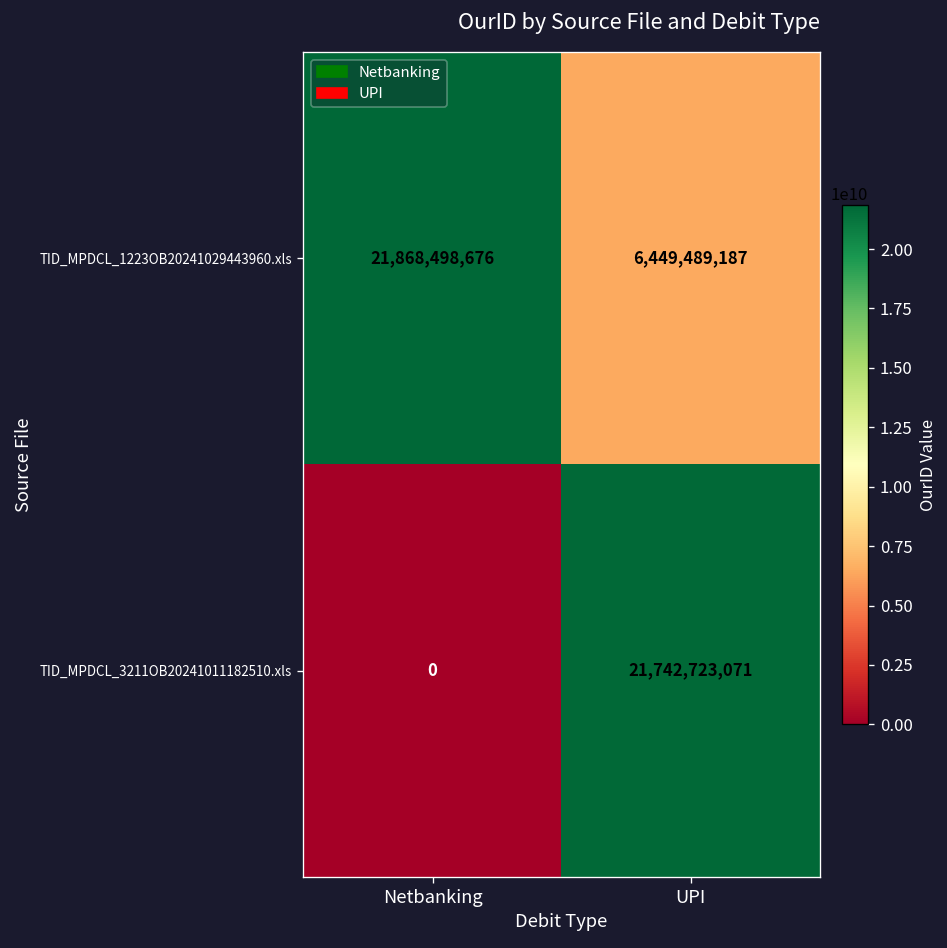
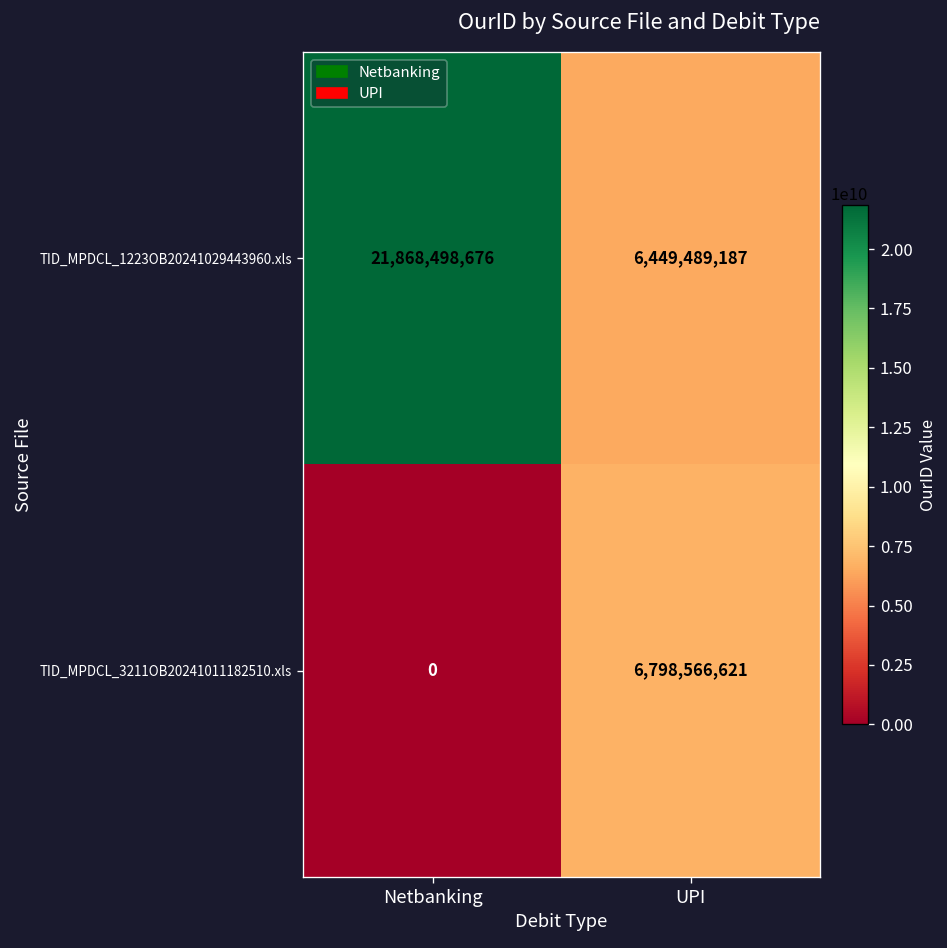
  {
    "TID_MPDCL_1223OB20241029443960.xls": {
      "Netbanking": "21,868,498,676",
      "UPI": "6,449,489,187"
    },
    "TID_MPDCL_3211OB20241011182510.xls": {
      "Netbanking": "0",
-     "UPI": "21,742,723,071"
+     "UPI": "6,798,566,621"
    }
  }
